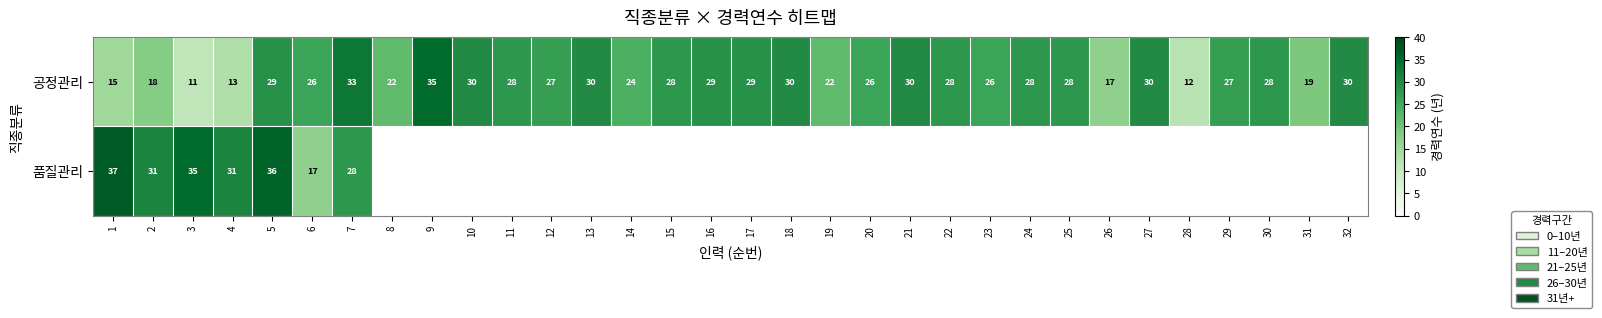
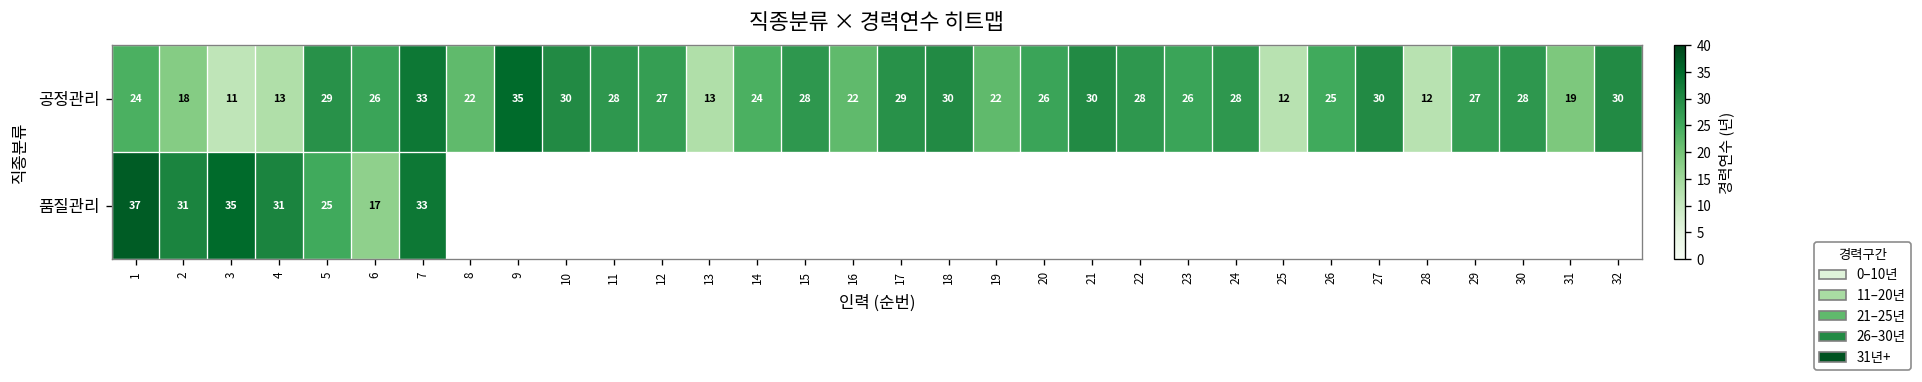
  {
    "공정관리": {
-     "1": 15,
+     "1": 24,
      "2": 18,
      "3": 11,
      "4": 13,
      "5": 29,
      "6": 26,
      "7": 33,
      "8": 22,
      "9": 35,
      "10": 30,
      "11": 28,
      "12": 27,
-     "13": 30,
+     "13": 13,
      "14": 24,
      "15": 28,
-     "16": 29,
+     "16": 22,
      "17": 29,
      "18": 30,
      "19": 22,
      "20": 26,
      "21": 30,
      "22": 28,
      "23": 26,
      "24": 28,
-     "25": 28,
-     "26": 17,
+     "25": 12,
+     "26": 25,
      "27": 30,
      "28": 12,
      "29": 27,
      "30": 28,
      "31": 19,
      "32": 30
    },
    "품질관리": {
      "1": 37,
      "2": 31,
      "3": 35,
      "4": 31,
-     "5": 36,
+     "5": 25,
      "6": 17,
-     "7": 28
+     "7": 33
    }
  }
